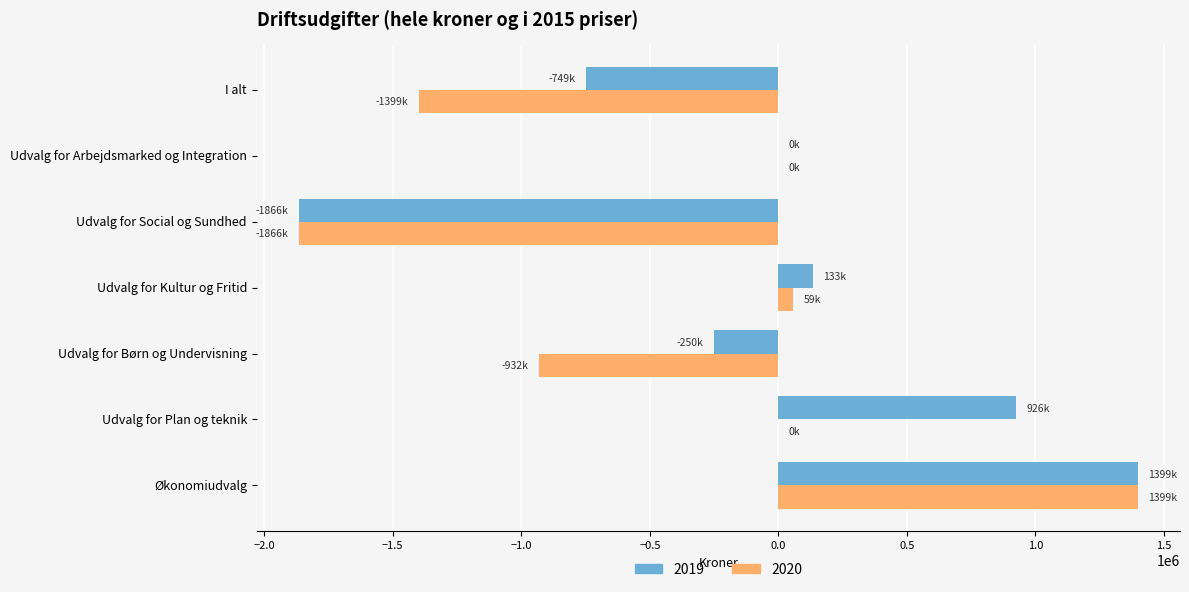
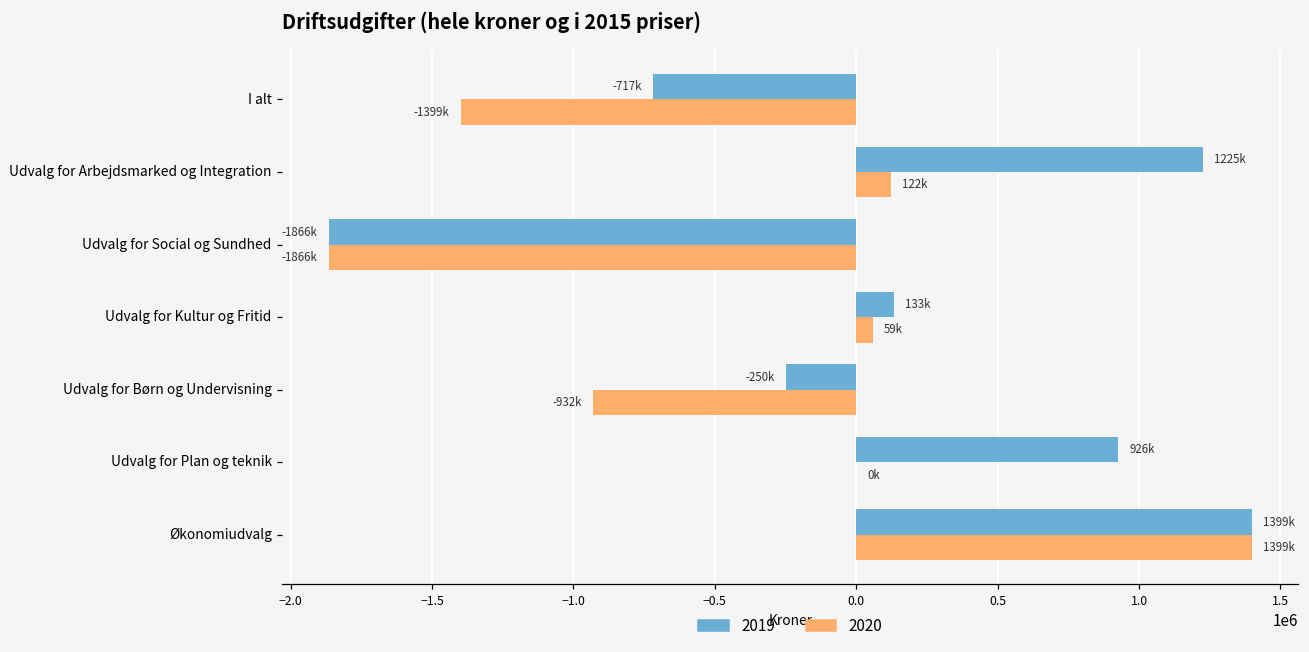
  {
    "2019": {
-     "I alt": "-749k",
-     "Udvalg for Arbejdsmarked og Integration": "0k",
+     "I alt": "-717k",
+     "Udvalg for Arbejdsmarked og Integration": "1225k",
      "Udvalg for Social og Sundhed": "-1866k",
      "Udvalg for Kultur og Fritid": "133k",
      "Udvalg for Børn og Undervisning": "-250k",
      "Udvalg for Plan og teknik": "926k",
      "Økonomiudvalg": "1399k"
    },
    "2020": {
      "I alt": "-1399k",
-     "Udvalg for Arbejdsmarked og Integration": "0k",
+     "Udvalg for Arbejdsmarked og Integration": "122k",
      "Udvalg for Social og Sundhed": "-1866k",
      "Udvalg for Kultur og Fritid": "59k",
      "Udvalg for Børn og Undervisning": "-932k",
      "Udvalg for Plan og teknik": "0k",
      "Økonomiudvalg": "1399k"
    }
  }
